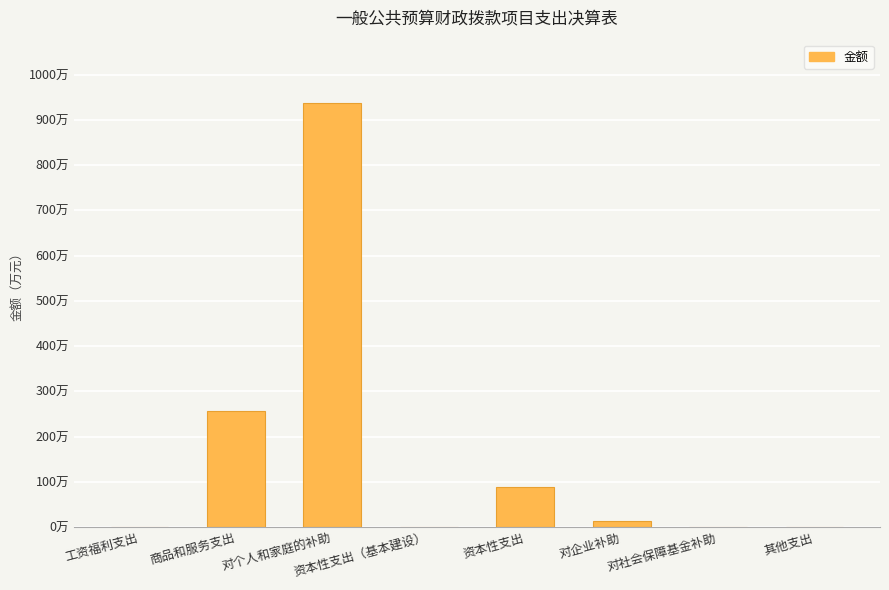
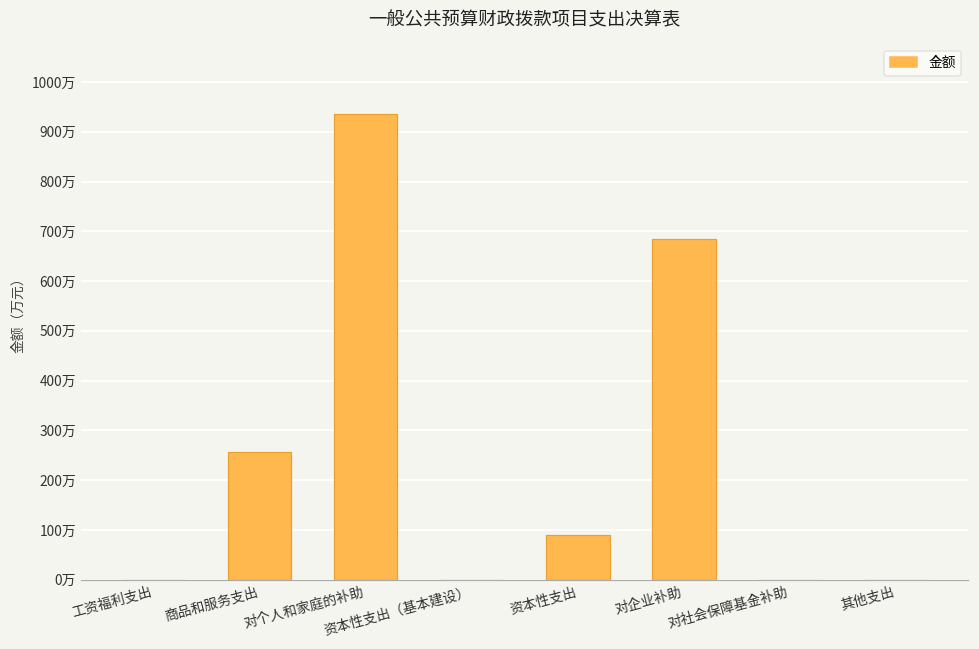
  {
    "工资福利支出": "0万",
    "商品和服务支出": "260万",
    "对个人和家庭的补助": "940万",
    "资本性支出（基本建设）": "0万",
    "资本性支出": "90万",
-   "对企业补助": "10万",
+   "对企业补助": "680万",
    "对社会保障基金补助": "0万",
    "其他支出": "0万"
  }
